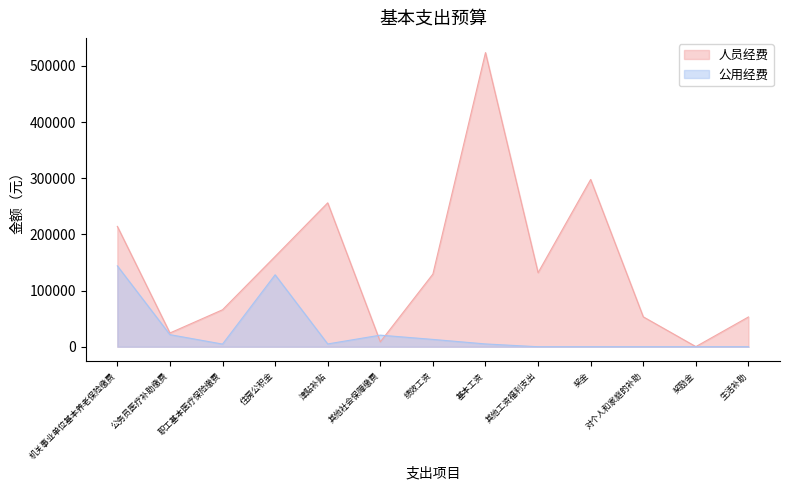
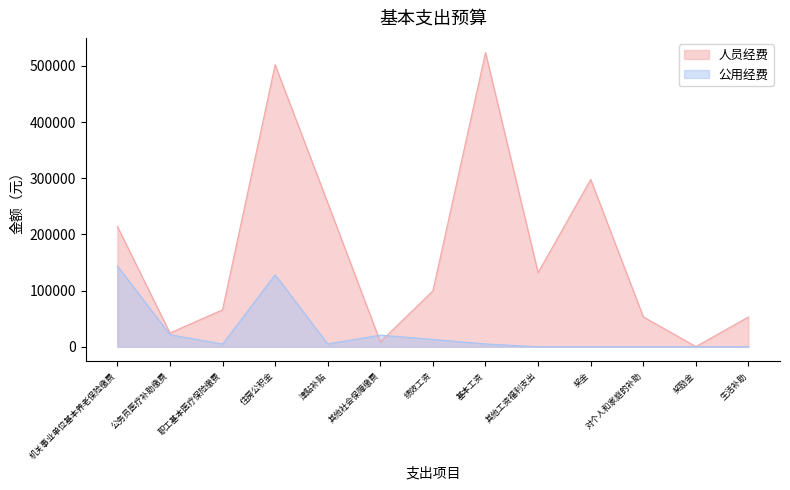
  {
    "人员经费": {
      "机关事业单位基本养老保险缴费": 210000,
      "职工基本医疗保险缴费": 70000,
-     "住房公积金": 160000,
+     "住房公积金": 500000,
      "津贴补贴": 260000,
      "其他社会保障缴费": 10000,
-     "绩效工资": 130000,
+     "绩效工资": 100000,
      "基本工资": 520000,
      "其他工资福利支出": 130000,
      "奖金": 300000,
      "对个人和家庭的补助": 50000,
      "生活补助": 50000
    },
    "公用经费": {
      "机关事业单位基本养老保险缴费": 140000,
      "职工基本医疗保险缴费": 0,
      "住房公积金": 130000,
      "津贴补贴": 10000,
      "其他社会保障缴费": 20000,
      "绩效工资": 10000,
      "基本工资": 10000,
      "其他工资福利支出": 0,
      "奖金": 0,
      "对个人和家庭的补助": 0,
      "生活补助": 0
    }
  }
